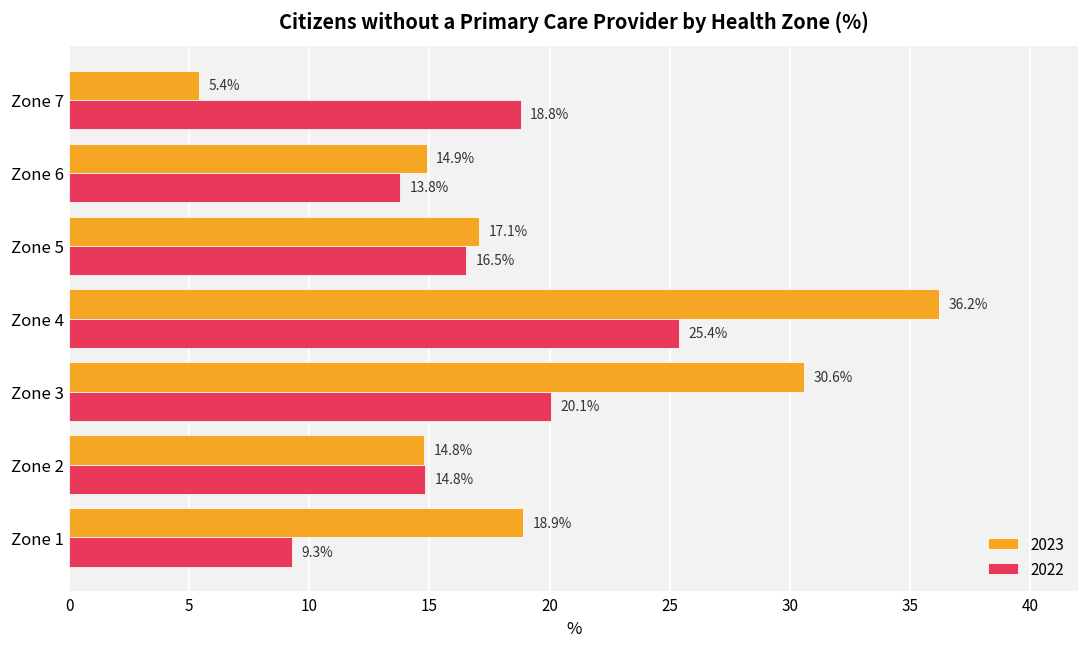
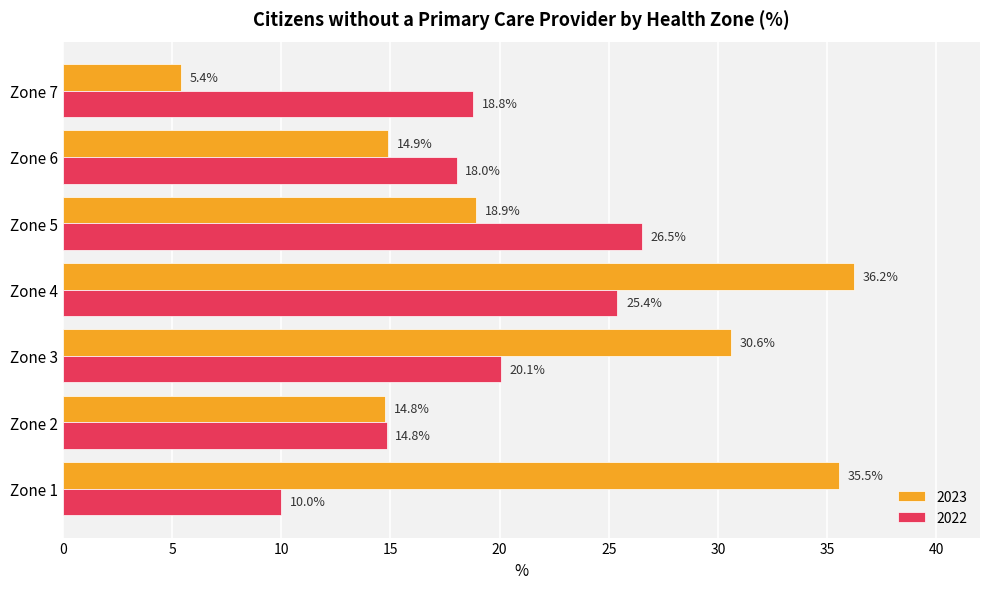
  {
    "2023": {
      "Zone 7": "5.4%",
      "Zone 6": "14.9%",
-     "Zone 5": "17.1%",
+     "Zone 5": "18.9%",
      "Zone 4": "36.2%",
      "Zone 3": "30.6%",
      "Zone 2": "14.8%",
-     "Zone 1": "18.9%"
+     "Zone 1": "35.5%"
    },
    "2022": {
      "Zone 7": "18.8%",
-     "Zone 6": "13.8%",
-     "Zone 5": "16.5%",
+     "Zone 6": "18.0%",
+     "Zone 5": "26.5%",
      "Zone 4": "25.4%",
      "Zone 3": "20.1%",
      "Zone 2": "14.8%",
-     "Zone 1": "9.3%"
+     "Zone 1": "10.0%"
    }
  }
